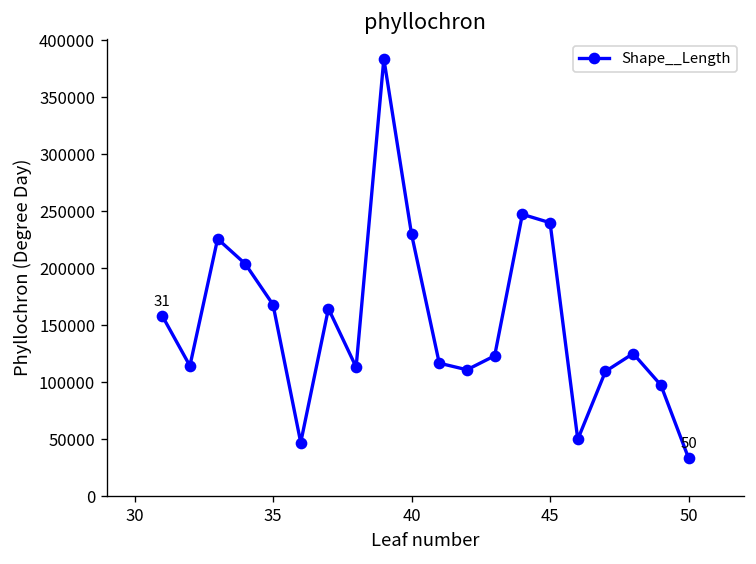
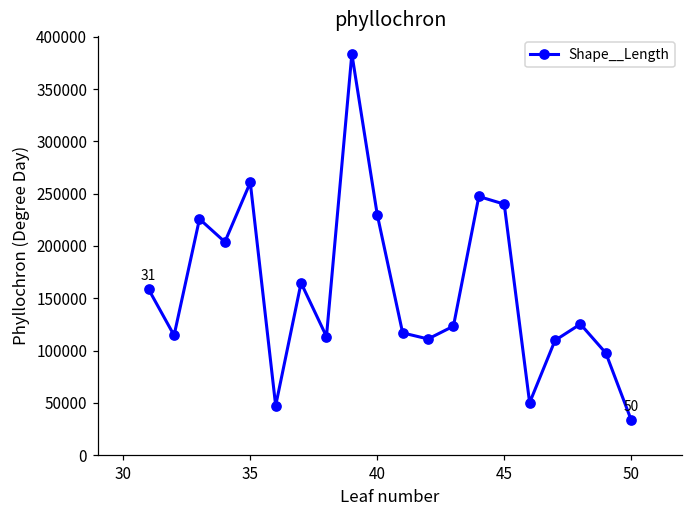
  {
-   "35": 170000,
+   "35": 260000,
    "40": 230000,
    "45": 240000
  }
